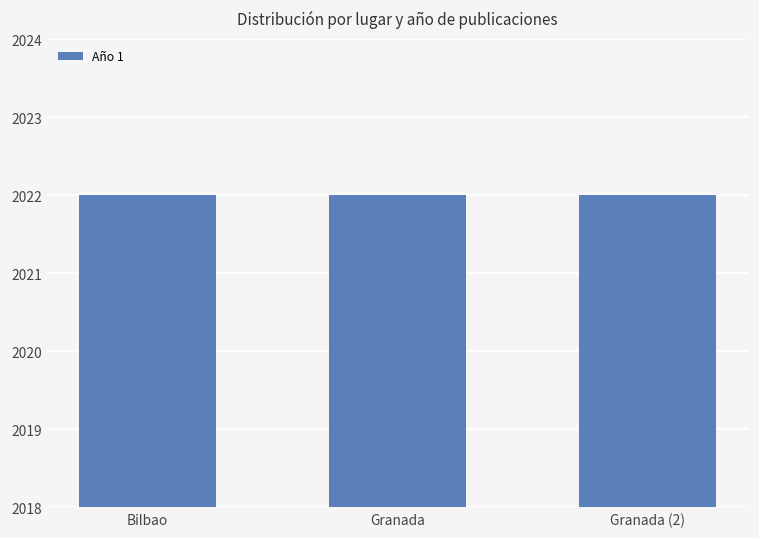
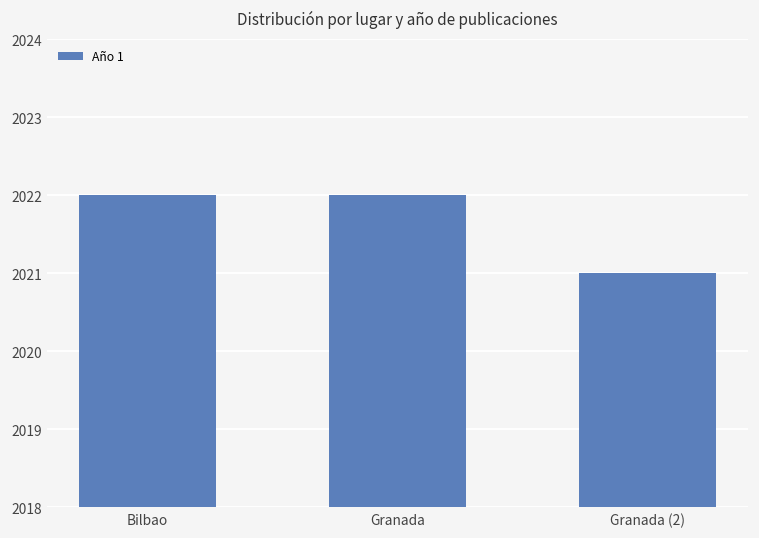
  {
    "Bilbao": 2022,
    "Granada": 2022,
-   "Granada (2)": 2022
+   "Granada (2)": 2021
  }
